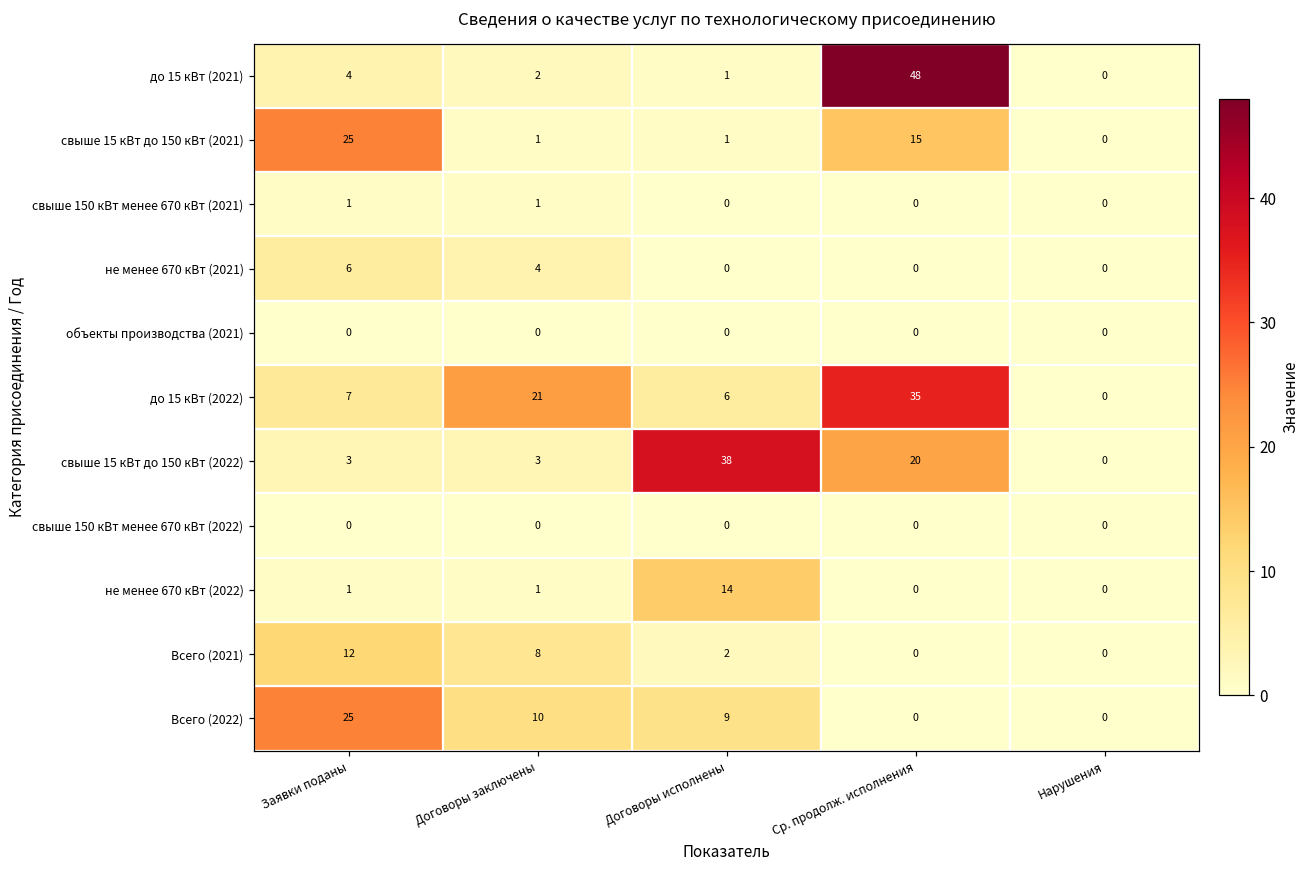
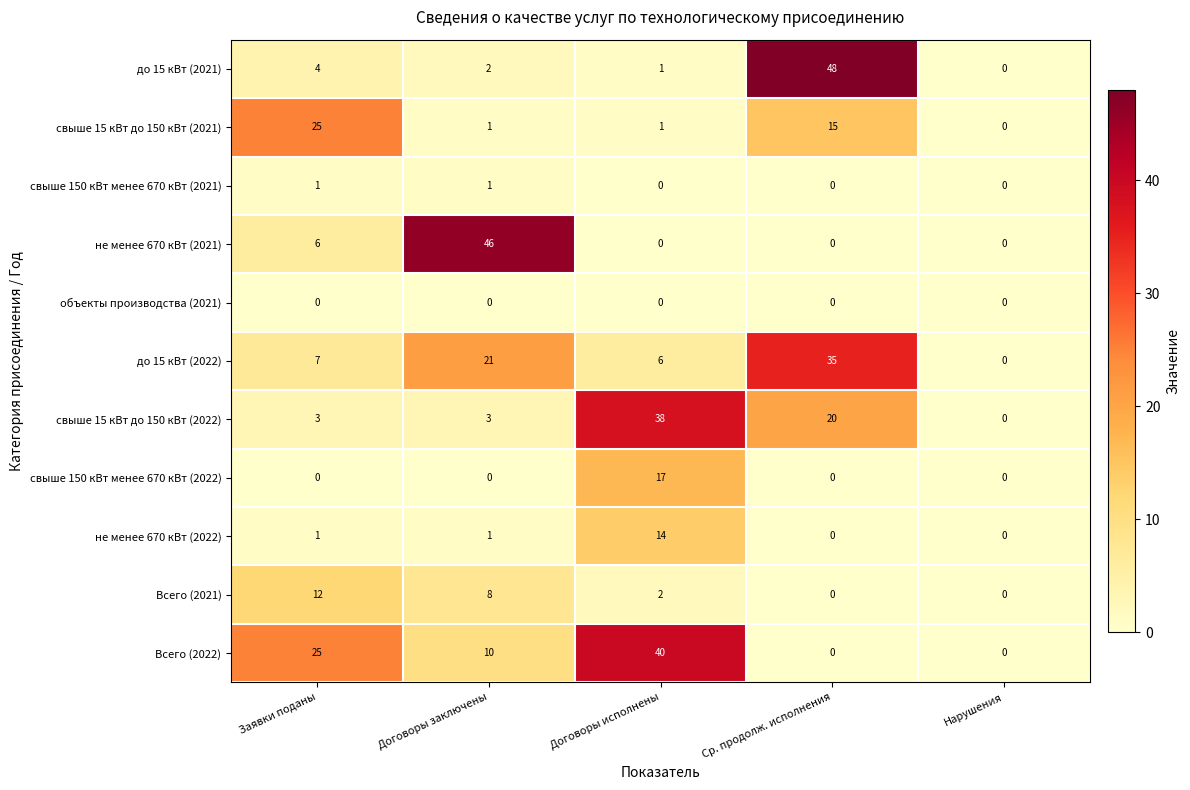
  {
    "до 15 кВт (2021)": {
      "Заявки поданы": 4,
      "Договоры заключены": 2,
      "Договоры исполнены": 1,
      "Ср. продолж. исполнения": 48,
      "Нарушения": 0
    },
    "свыше 15 кВт до 150 кВт (2021)": {
      "Заявки поданы": 25,
      "Договоры заключены": 1,
      "Договоры исполнены": 1,
      "Ср. продолж. исполнения": 15,
      "Нарушения": 0
    },
    "свыше 150 кВт менее 670 кВт (2021)": {
      "Заявки поданы": 1,
      "Договоры заключены": 1,
      "Договоры исполнены": 0,
      "Ср. продолж. исполнения": 0,
      "Нарушения": 0
    },
    "не менее 670 кВт (2021)": {
      "Заявки поданы": 6,
-     "Договоры заключены": 4,
+     "Договоры заключены": 46,
      "Договоры исполнены": 0,
      "Ср. продолж. исполнения": 0,
      "Нарушения": 0
    },
    "объекты производства (2021)": {
      "Заявки поданы": 0,
      "Договоры заключены": 0,
      "Договоры исполнены": 0,
      "Ср. продолж. исполнения": 0,
      "Нарушения": 0
    },
    "до 15 кВт (2022)": {
      "Заявки поданы": 7,
      "Договоры заключены": 21,
      "Договоры исполнены": 6,
      "Ср. продолж. исполнения": 35,
      "Нарушения": 0
    },
    "свыше 15 кВт до 150 кВт (2022)": {
      "Заявки поданы": 3,
      "Договоры заключены": 3,
      "Договоры исполнены": 38,
      "Ср. продолж. исполнения": 20,
      "Нарушения": 0
    },
    "свыше 150 кВт менее 670 кВт (2022)": {
      "Заявки поданы": 0,
      "Договоры заключены": 0,
-     "Договоры исполнены": 0,
+     "Договоры исполнены": 17,
      "Ср. продолж. исполнения": 0,
      "Нарушения": 0
    },
    "не менее 670 кВт (2022)": {
      "Заявки поданы": 1,
      "Договоры заключены": 1,
      "Договоры исполнены": 14,
      "Ср. продолж. исполнения": 0,
      "Нарушения": 0
    },
    "Всего (2021)": {
      "Заявки поданы": 12,
      "Договоры заключены": 8,
      "Договоры исполнены": 2,
      "Ср. продолж. исполнения": 0,
      "Нарушения": 0
    },
    "Всего (2022)": {
      "Заявки поданы": 25,
      "Договоры заключены": 10,
-     "Договоры исполнены": 9,
+     "Договоры исполнены": 40,
      "Ср. продолж. исполнения": 0,
      "Нарушения": 0
    }
  }
